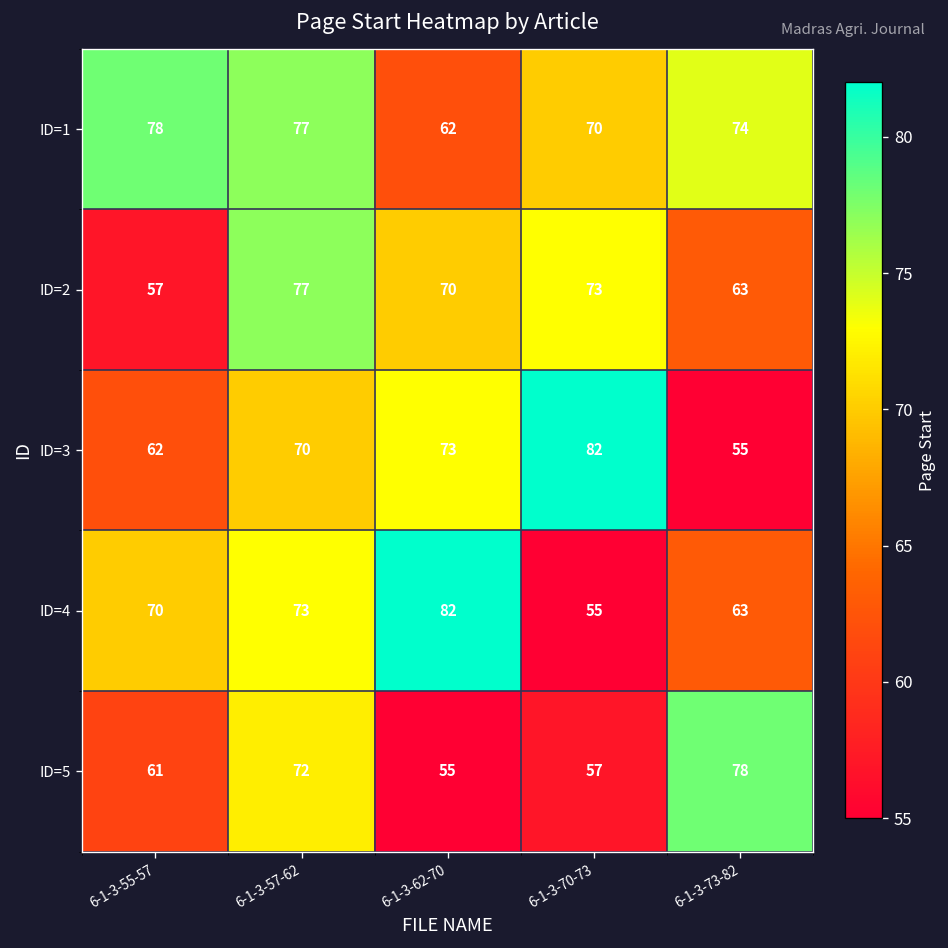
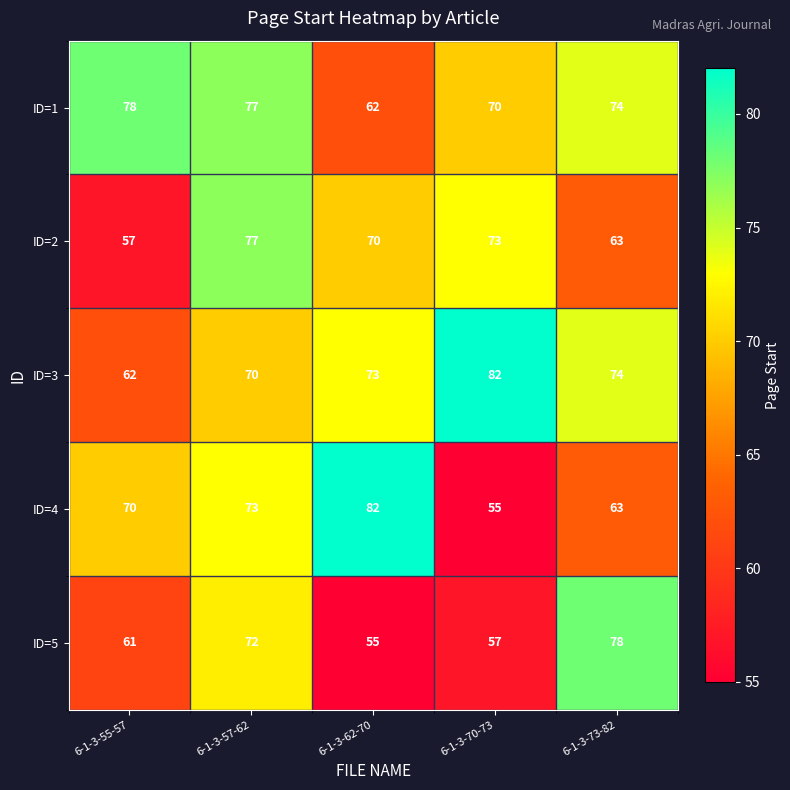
  {
    "ID=1": {
      "6-1-3-55-57": 78,
      "6-1-3-57-62": 77,
      "6-1-3-62-70": 62,
      "6-1-3-70-73": 70,
      "6-1-3-73-82": 74
    },
    "ID=2": {
      "6-1-3-55-57": 57,
      "6-1-3-57-62": 77,
      "6-1-3-62-70": 70,
      "6-1-3-70-73": 73,
      "6-1-3-73-82": 63
    },
    "ID=3": {
      "6-1-3-55-57": 62,
      "6-1-3-57-62": 70,
      "6-1-3-62-70": 73,
      "6-1-3-70-73": 82,
-     "6-1-3-73-82": 55
+     "6-1-3-73-82": 74
    },
    "ID=4": {
      "6-1-3-55-57": 70,
      "6-1-3-57-62": 73,
      "6-1-3-62-70": 82,
      "6-1-3-70-73": 55,
      "6-1-3-73-82": 63
    },
    "ID=5": {
      "6-1-3-55-57": 61,
      "6-1-3-57-62": 72,
      "6-1-3-62-70": 55,
      "6-1-3-70-73": 57,
      "6-1-3-73-82": 78
    }
  }
